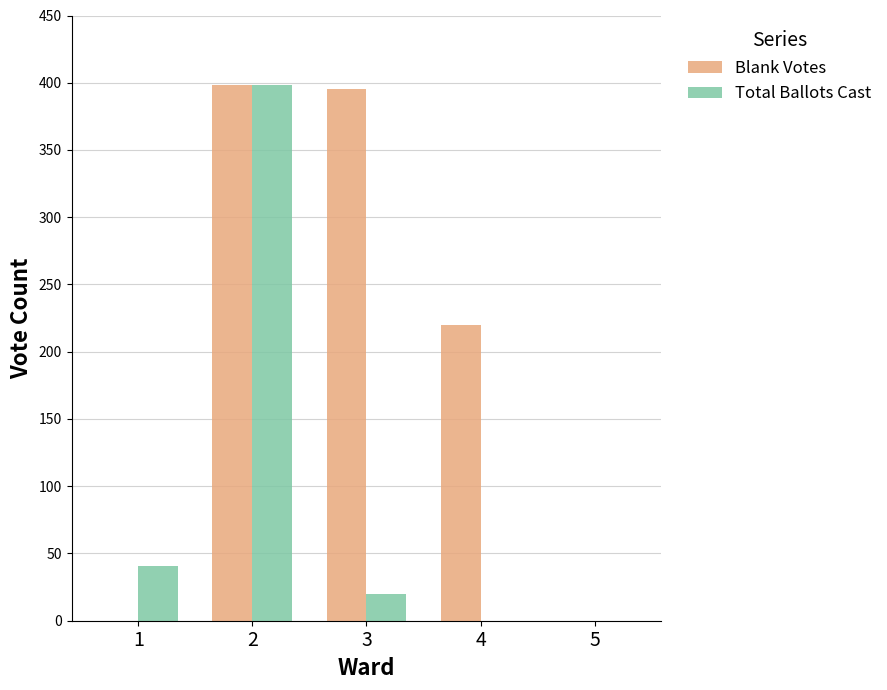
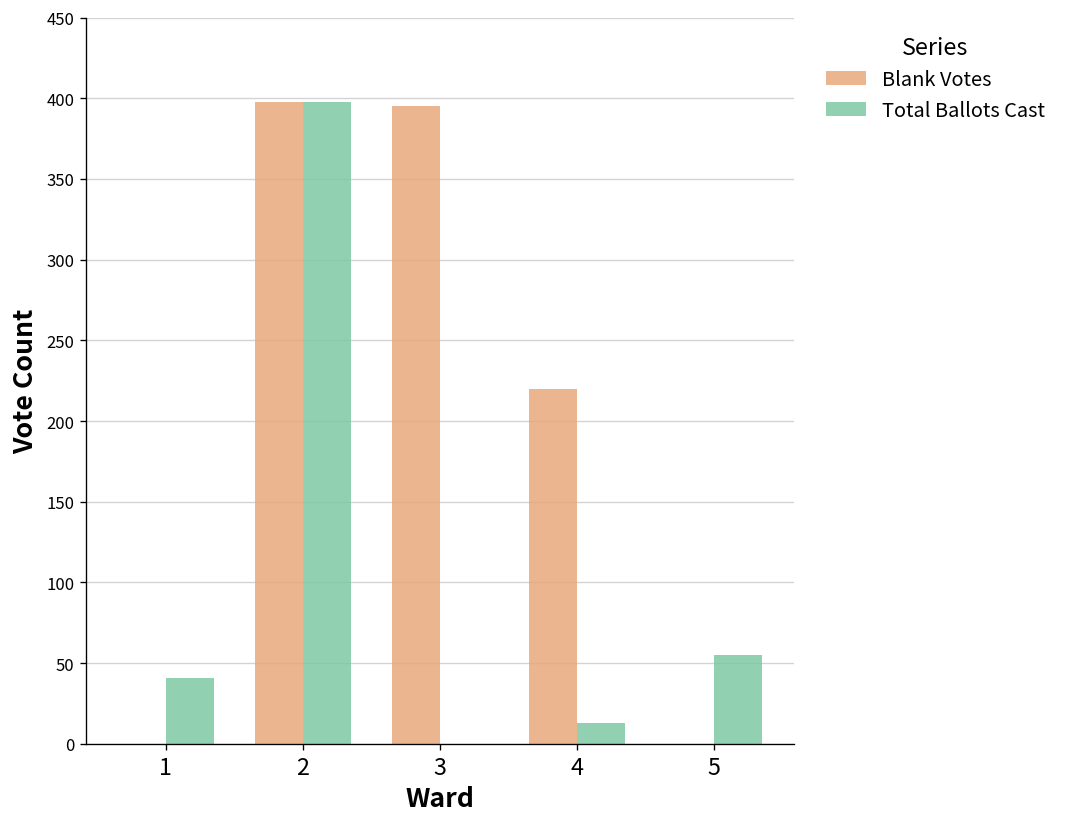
  {
    "Blank Votes": {
      "1": 0,
      "2": 398,
      "3": 395,
      "4": 220,
      "5": 0
    },
    "Total Ballots Cast": {
      "1": 41,
      "2": 398,
-     "3": 20,
-     "4": 0,
-     "5": 0
+     "3": 0,
+     "4": 13,
+     "5": 55
    }
  }
